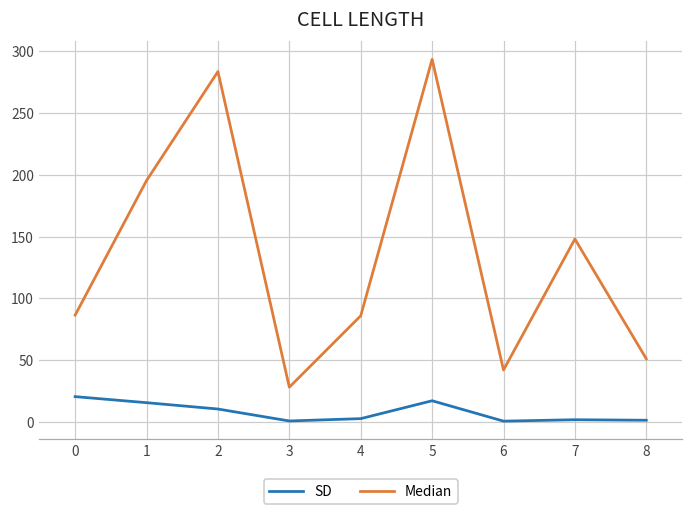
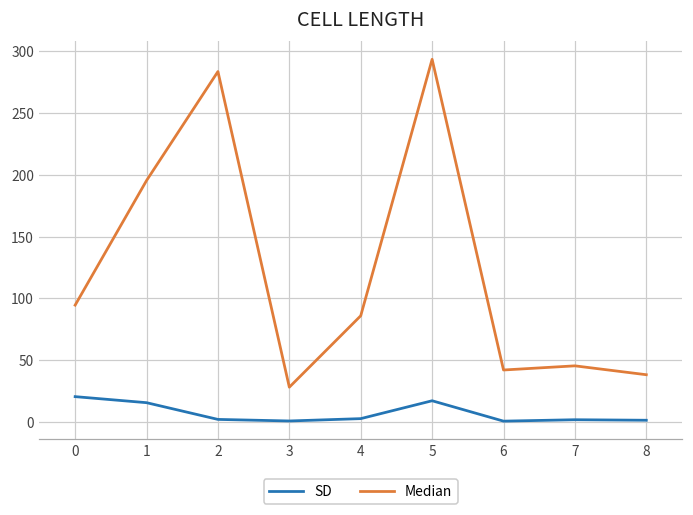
  {
    "SD": {
      "0": 20,
      "1": 15,
-     "2": 10,
+     "2": 2,
      "3": 1,
      "4": 2,
      "5": 17,
      "6": 0,
      "7": 2,
      "8": 1
    },
    "Median": {
-     "0": 86,
+     "0": 94,
      "1": 195,
      "2": 284,
      "3": 28,
      "4": 86,
      "5": 294,
      "6": 42,
-     "7": 148,
-     "8": 51
+     "7": 45,
+     "8": 38
    }
  }
